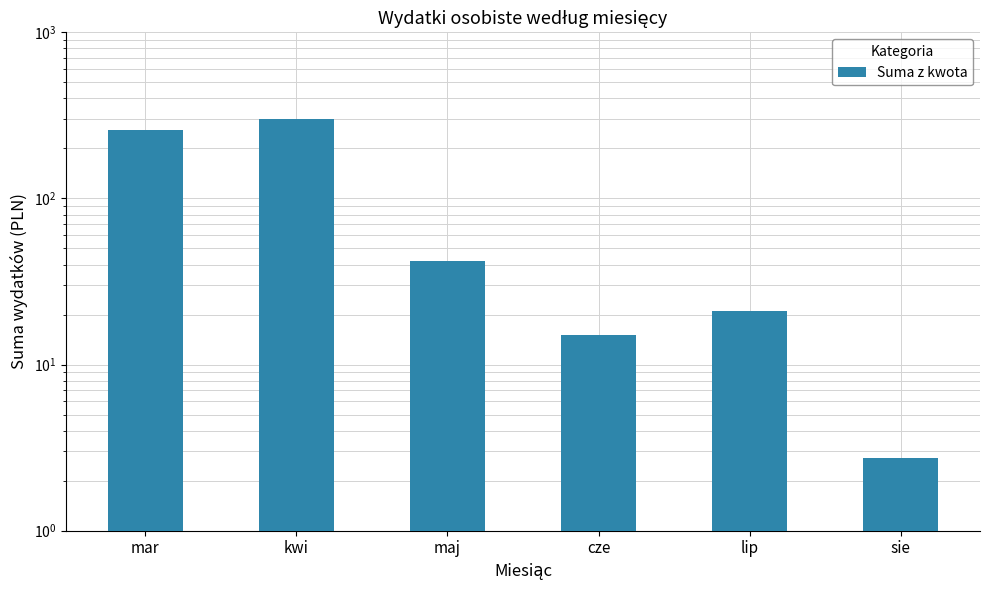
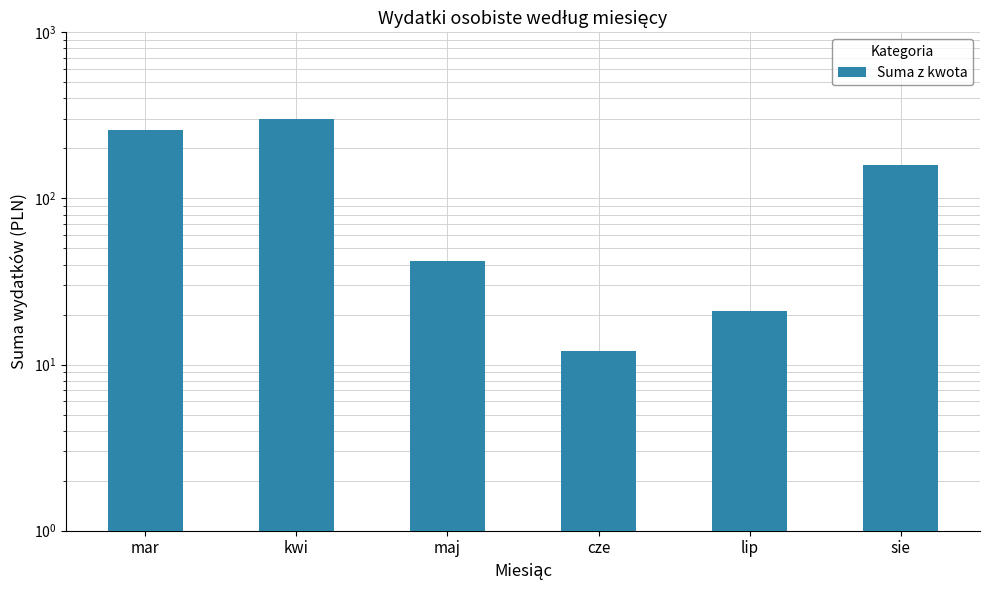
  {
    "mar": 260,
    "kwi": 300,
    "maj": 42,
-   "cze": 15,
+   "cze": 12,
    "lip": 21,
-   "sie": 2.8
+   "sie": 160
  }
